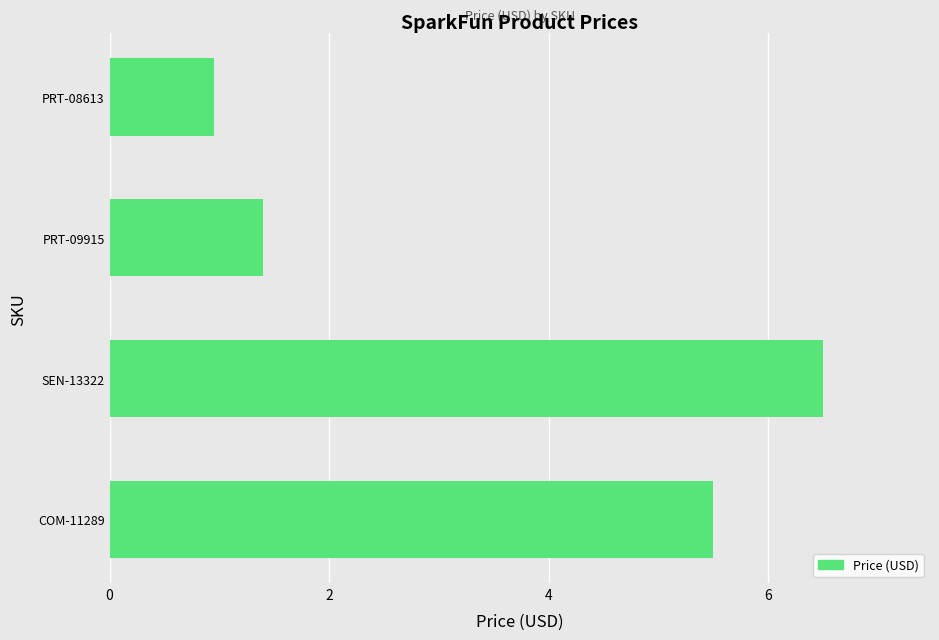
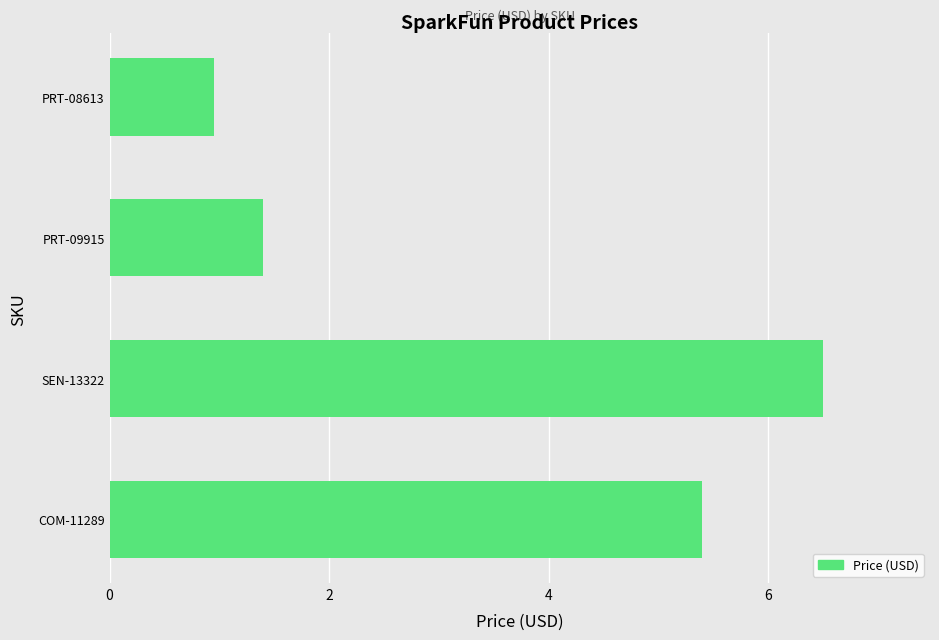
  {
    "PRT-08613": 0.95,
    "PRT-09915": 1.4,
    "SEN-13322": 6.5,
-   "COM-11289": 5.5
+   "COM-11289": 5.4
  }
